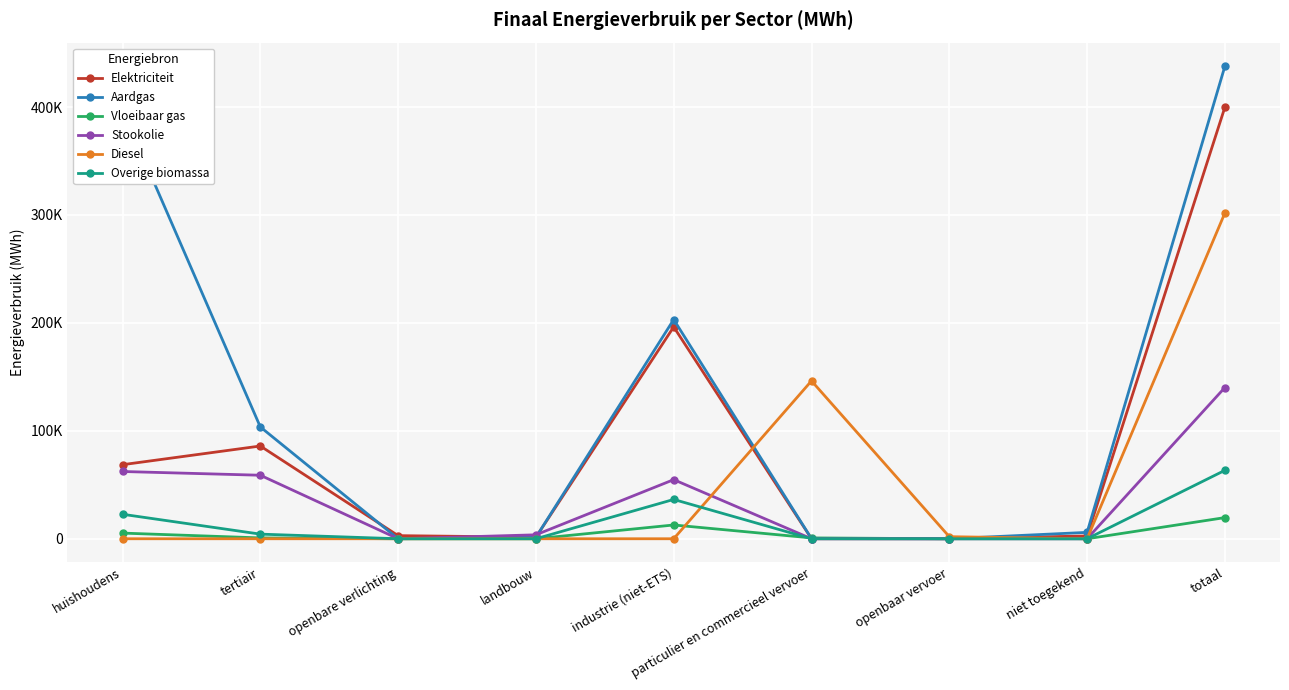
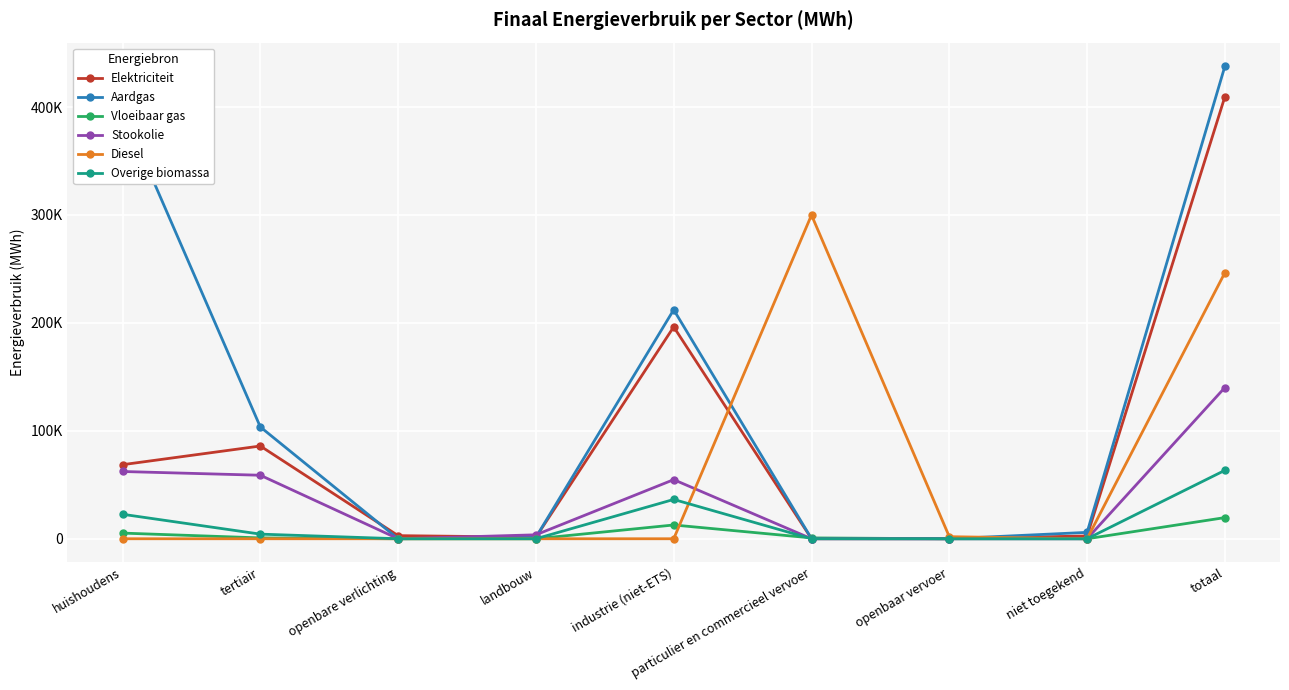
  {
    "Elektriciteit": {
      "huishoudens": 69000,
      "tertiair": 86000,
      "openbare verlichting": 3000,
      "industrie (niet-ETS)": 196000,
      "niet toegekend": 3000,
-     "totaal": 400000
+     "totaal": 410000
    },
    "Aardgas": {
      "tertiair": 104000,
-     "industrie (niet-ETS)": 203000,
+     "industrie (niet-ETS)": 212000,
      "niet toegekend": 6000,
      "totaal": 438000
    },
    "Stookolie": {
      "huishoudens": 62000,
      "tertiair": 59000,
      "industrie (niet-ETS)": 55000,
      "totaal": 140000
    },
    "Diesel": {
      "huishoudens": 0,
      "industrie (niet-ETS)": 0,
-     "particulier en commercieel vervoer": 146000,
-     "totaal": 302000
+     "particulier en commercieel vervoer": 300000,
+     "totaal": 247000
    }
  }
